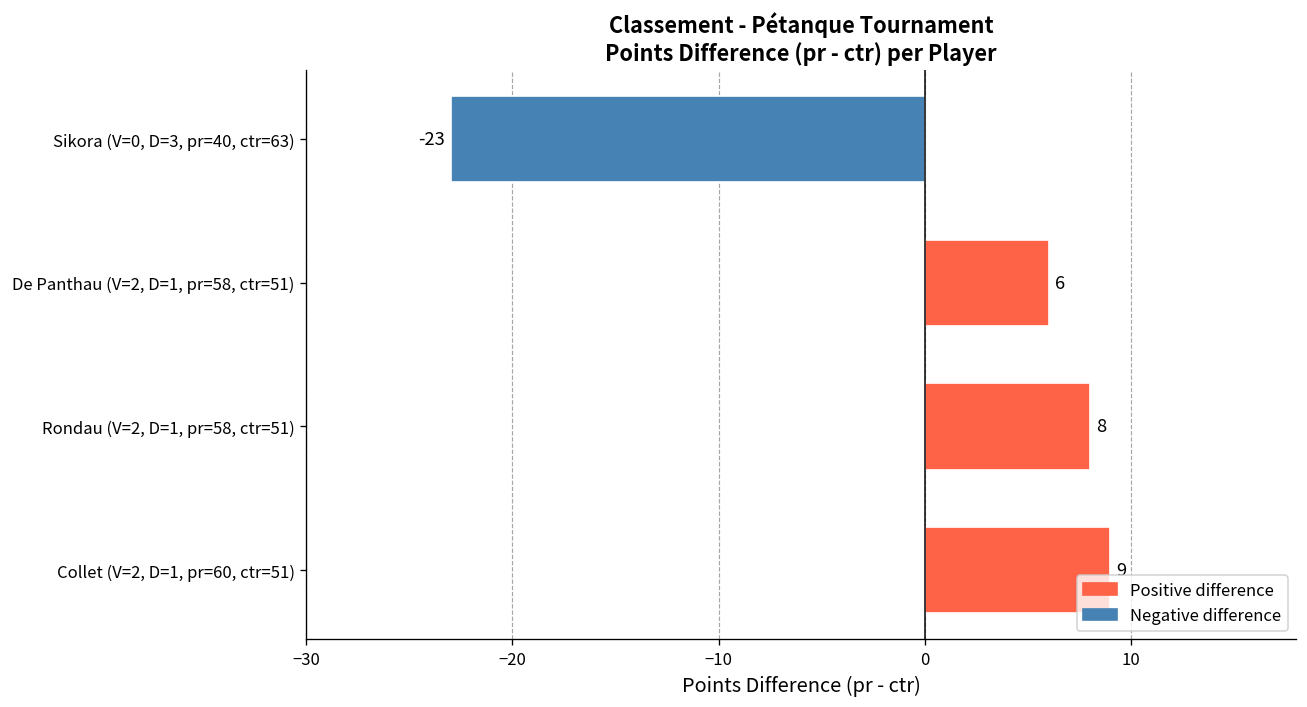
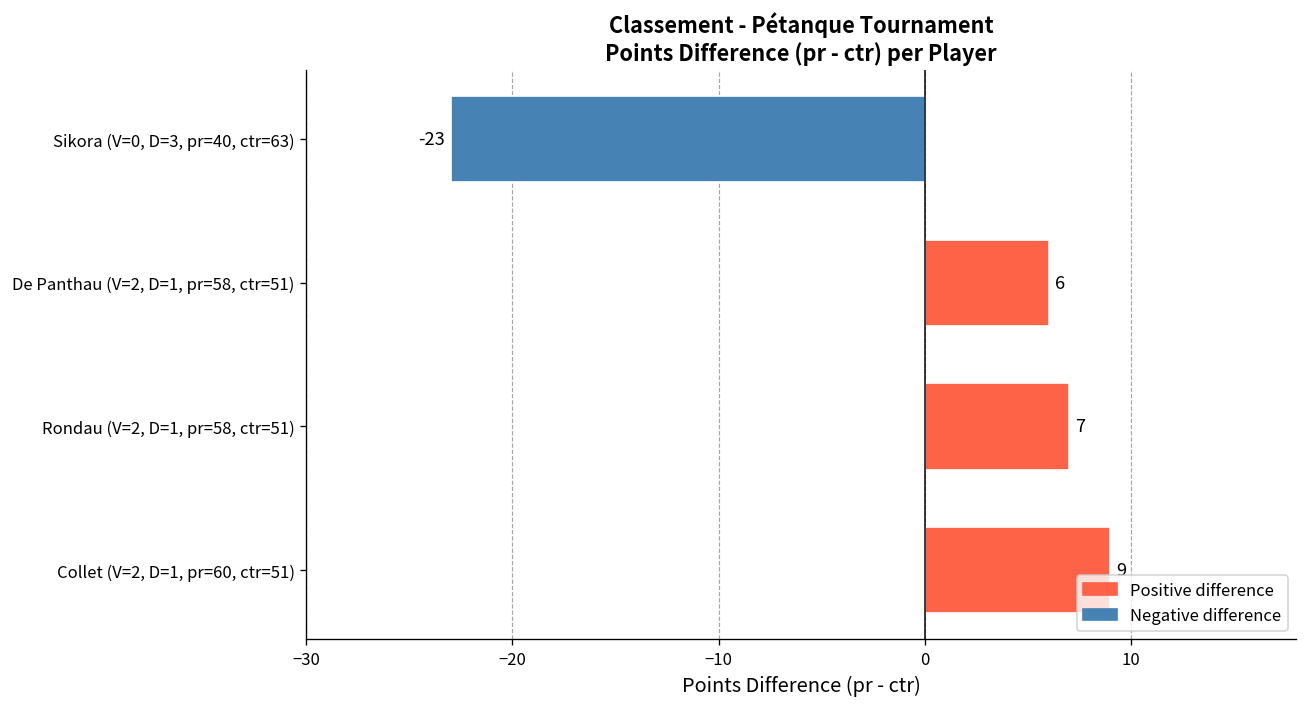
  {
    "Sikora (V=0, D=3, pr=40, ctr=63)": -23,
    "De Panthau (V=2, D=1, pr=58, ctr=51)": 6,
-   "Rondau (V=2, D=1, pr=58, ctr=51)": 8
+   "Rondau (V=2, D=1, pr=58, ctr=51)": 7
  }
